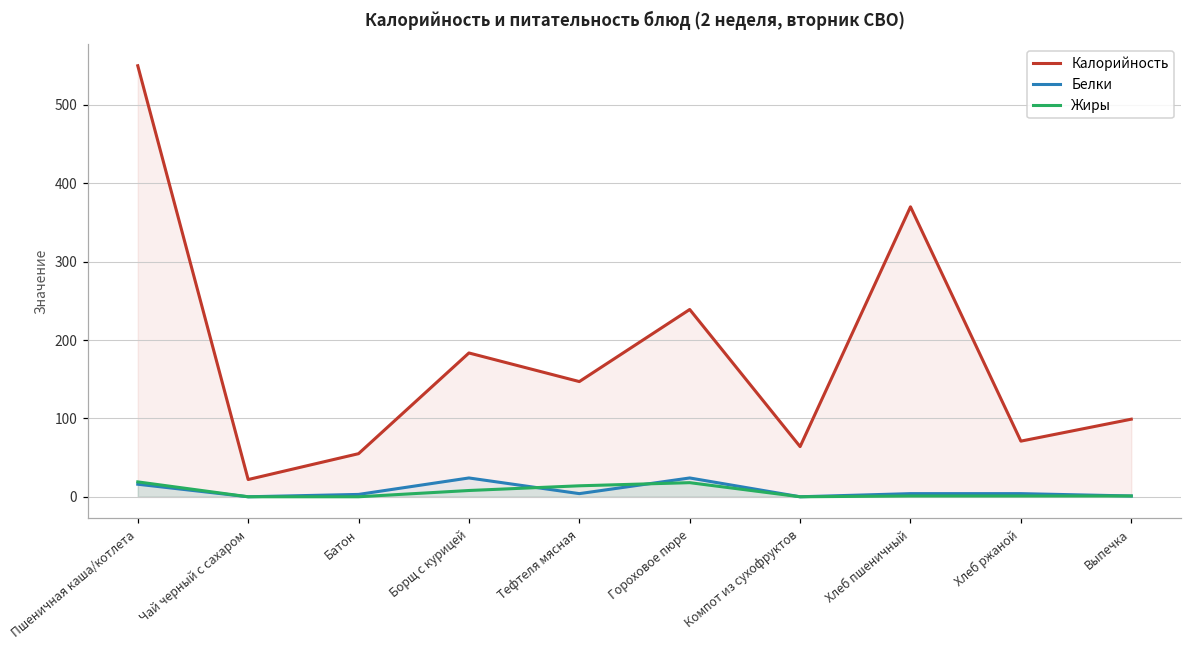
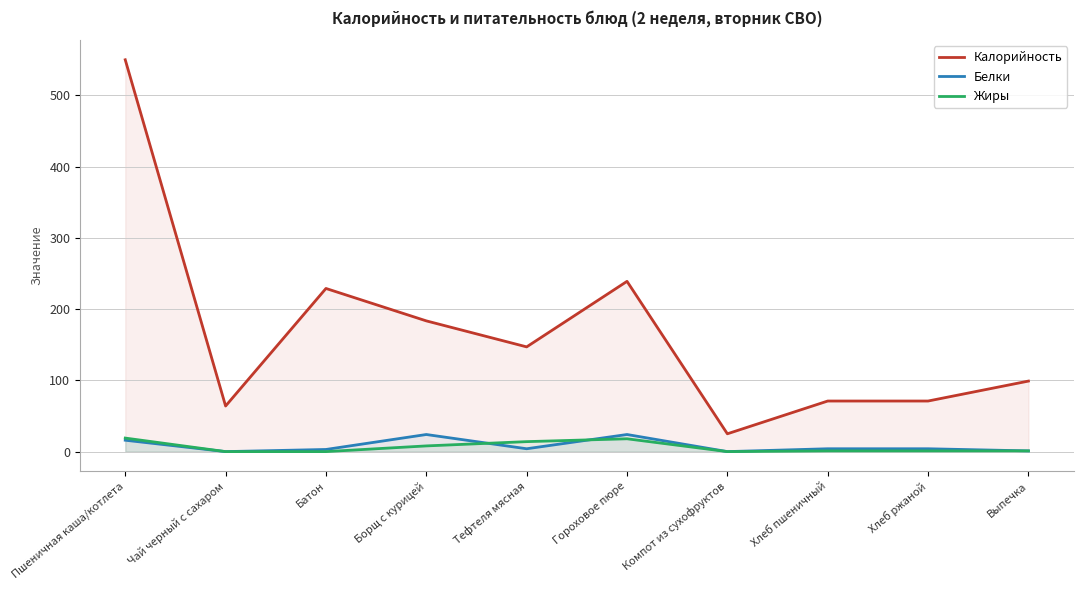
  {
    "Калорийность": {
      "Пшеничная каша/котлета": 550,
-     "Чай черный с сахаром": 20,
-     "Батон": 60,
+     "Чай черный с сахаром": 60,
+     "Батон": 230,
      "Борщ с курицей": 180,
      "Тефтеля мясная": 150,
      "Гороховое пюре": 240,
-     "Компот из сухофруктов": 60,
-     "Хлеб пшеничный": 370,
+     "Компот из сухофруктов": 30,
+     "Хлеб пшеничный": 70,
      "Хлеб ржаной": 70,
      "Выпечка": 100
    },
    "Белки": {
      "Борщ с курицей": 20,
      "Тефтеля мясная": 0,
      "Гороховое пюре": 20
    },
    "Жиры": {
      "Борщ с курицей": 10,
      "Тефтеля мясная": 10,
      "Гороховое пюре": 20
    }
  }
